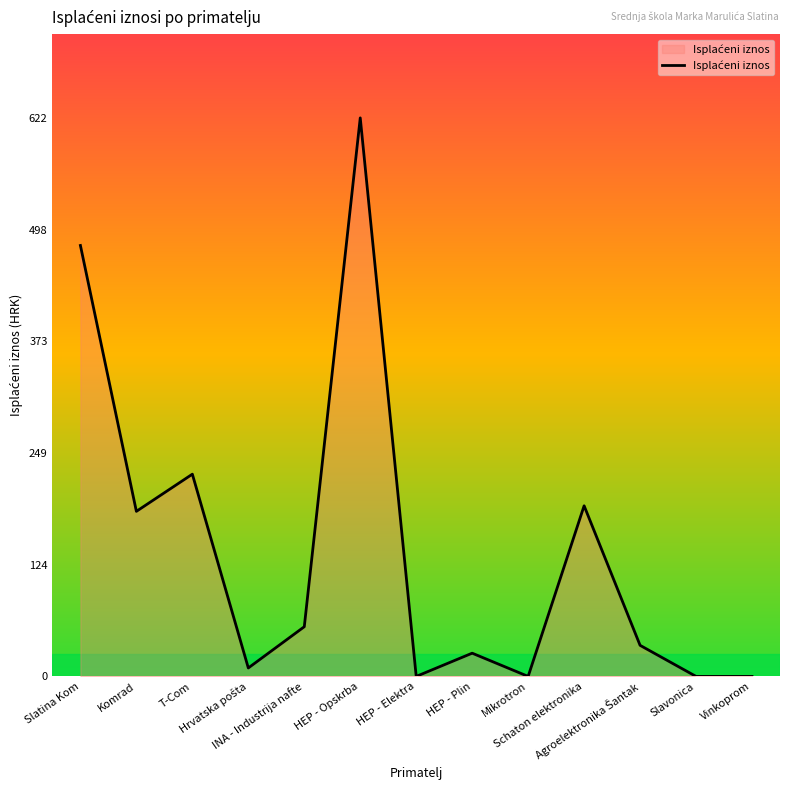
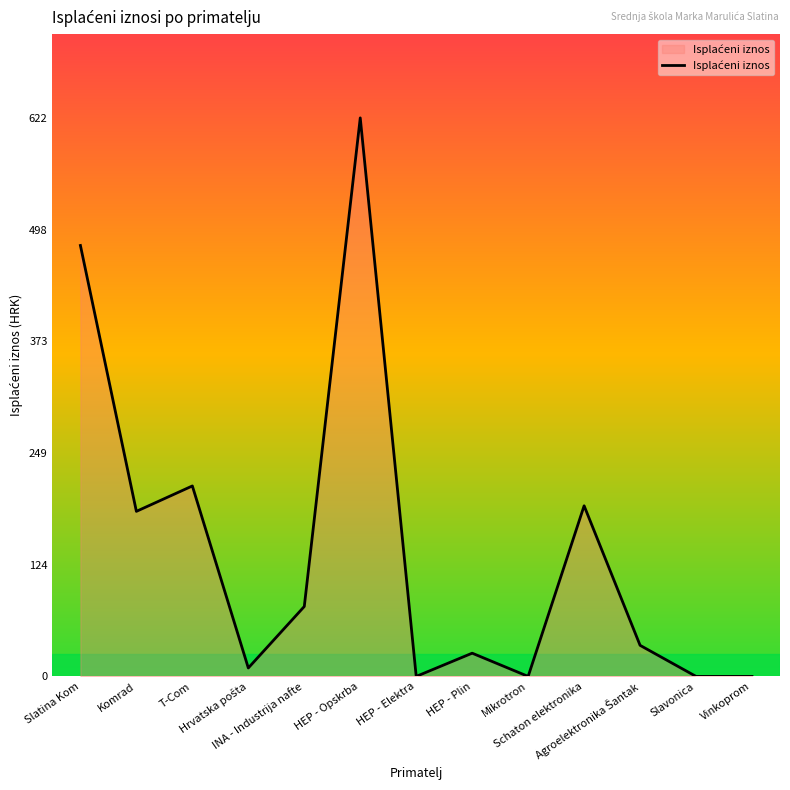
  {
    "Slatina Kom": 480,
    "Komrad": 180,
-   "T-Com": 230,
-   "INA - Industrija nafte": 60,
+   "T-Com": 210,
+   "INA - Industrija nafte": 80,
    "HEP - Opskrba": 620,
    "HEP - Plin": 30,
    "Schaton elektronika": 190,
    "Agroelektronika Šantak": 30
  }
